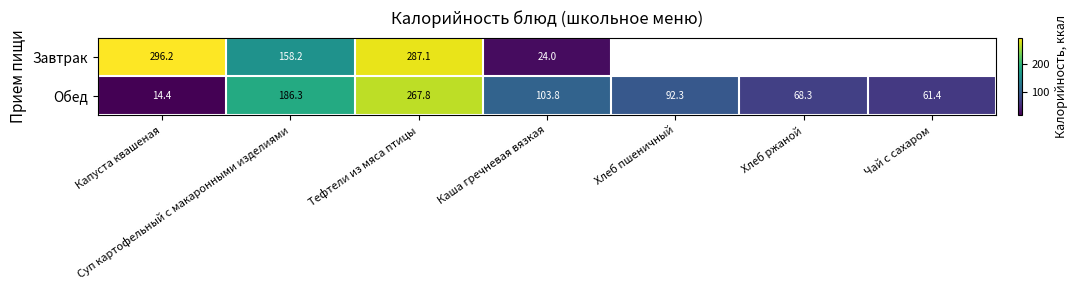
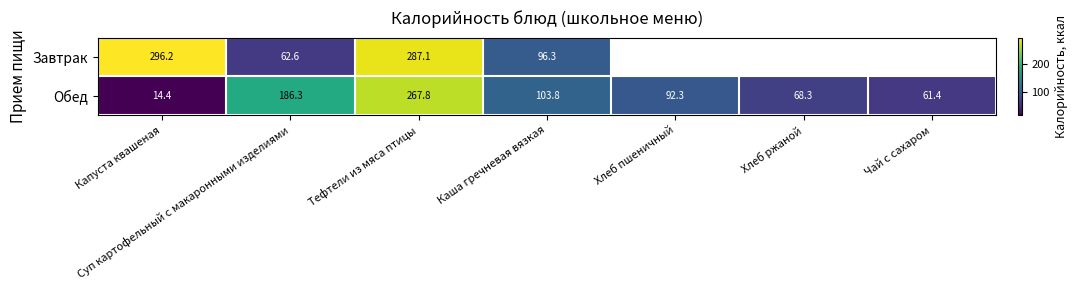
  {
    "Завтрак": {
      "Капуста квашеная": 296.2,
-     "Суп картофельный с макаронными изделиями": 158.2,
+     "Суп картофельный с макаронными изделиями": 62.6,
      "Тефтели из мяса птицы": 287.1,
-     "Каша гречневая вязкая": 24.0
+     "Каша гречневая вязкая": 96.3
    },
    "Обед": {
      "Капуста квашеная": 14.4,
      "Суп картофельный с макаронными изделиями": 186.3,
      "Тефтели из мяса птицы": 267.8,
      "Каша гречневая вязкая": 103.8,
      "Хлеб пшеничный": 92.3,
      "Хлеб ржаной": 68.3,
      "Чай с сахаром": 61.4
    }
  }
